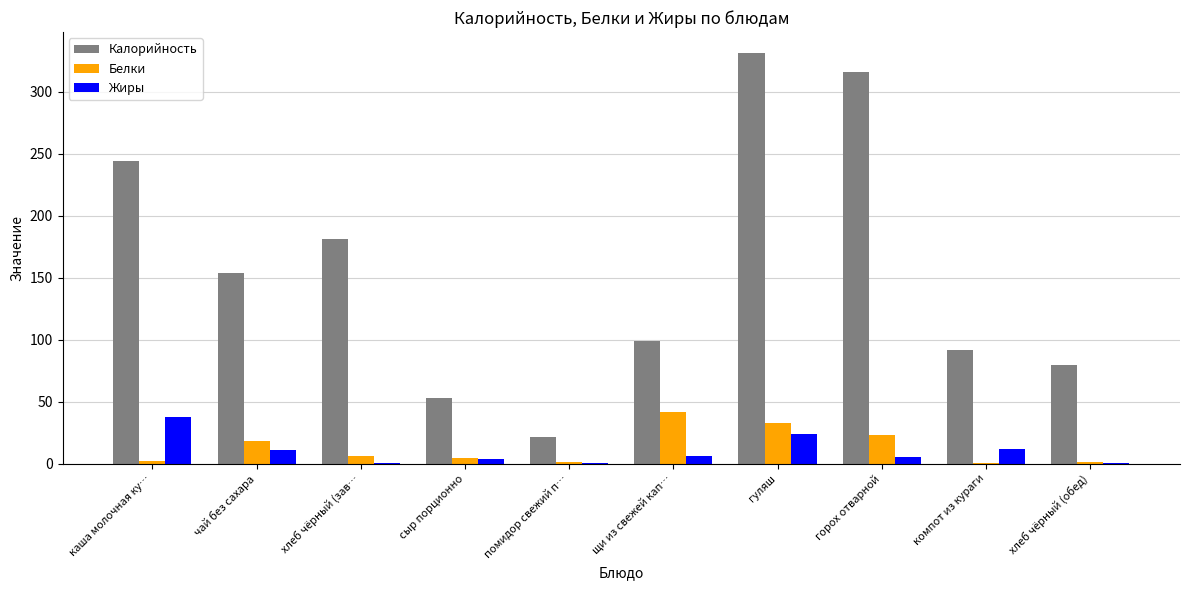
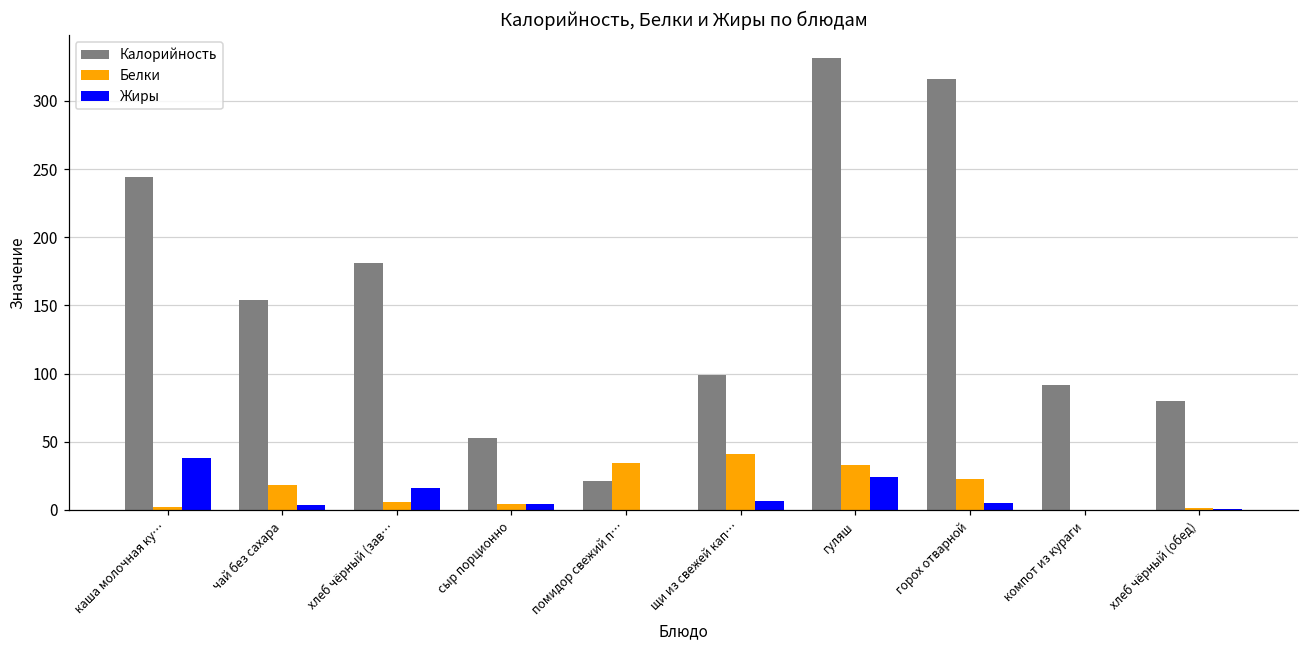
  {
    "Калорийность": {
      "каша молочная ку…": 244,
      "чай без сахара": 154,
      "хлеб чёрный (зав…": 181,
      "сыр порционно": 53,
      "помидор свежий п…": 21,
      "щи из свежей кап…": 99,
      "гуляш": 332,
      "горох отварной": 316,
      "компот из кураги": 92,
      "хлеб чёрный (обед)": 80
    },
    "Белки": {
      "чай без сахара": 19,
      "хлеб чёрный (зав…": 6,
      "сыр порционно": 4,
-     "помидор свежий п…": 1,
+     "помидор свежий п…": 35,
      "щи из свежей кап…": 41,
      "гуляш": 33,
      "горох отварной": 23
    },
    "Жиры": {
      "каша молочная ку…": 38,
-     "чай без сахара": 11,
-     "хлеб чёрный (зав…": 1,
+     "чай без сахара": 4,
+     "хлеб чёрный (зав…": 16,
      "сыр порционно": 4,
      "щи из свежей кап…": 6,
      "гуляш": 24,
      "горох отварной": 5,
-     "компот из кураги": 12
+     "компот из кураги": 0
    }
  }
